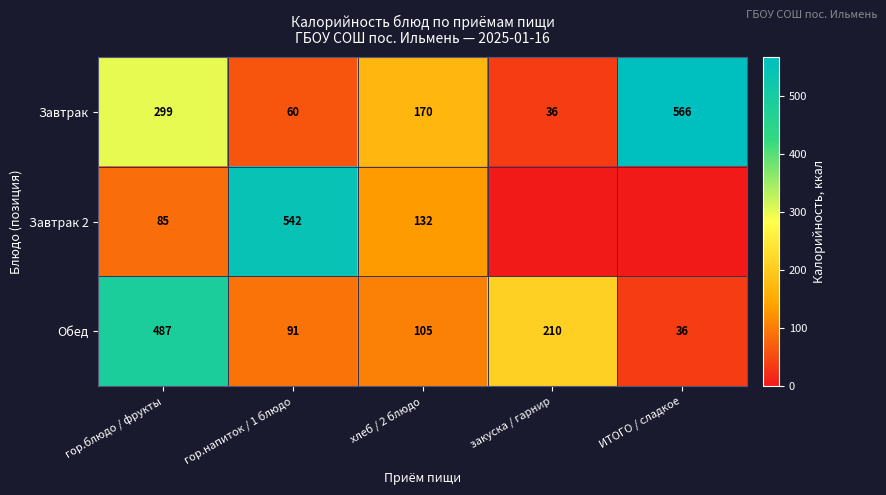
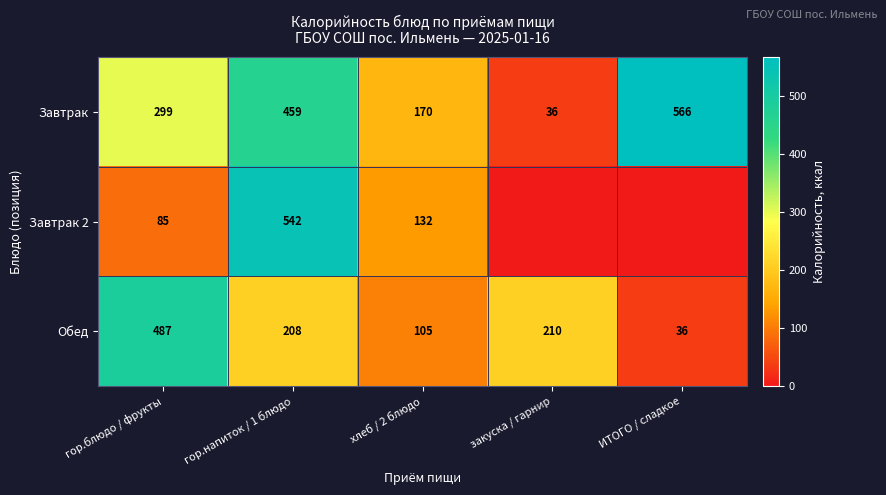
  {
    "Завтрак": {
      "гор.блюдо / фрукты": 299,
-     "гор.напиток / 1 блюдо": 60,
+     "гор.напиток / 1 блюдо": 459,
      "хлеб / 2 блюдо": 170,
      "закуска / гарнир": 36,
      "ИТОГО / сладкое": 566
    },
    "Завтрак 2": {
      "гор.блюдо / фрукты": 85,
      "гор.напиток / 1 блюдо": 542,
      "хлеб / 2 блюдо": 132
    },
    "Обед": {
      "гор.блюдо / фрукты": 487,
-     "гор.напиток / 1 блюдо": 91,
+     "гор.напиток / 1 блюдо": 208,
      "хлеб / 2 блюдо": 105,
      "закуска / гарнир": 210,
      "ИТОГО / сладкое": 36
    }
  }
